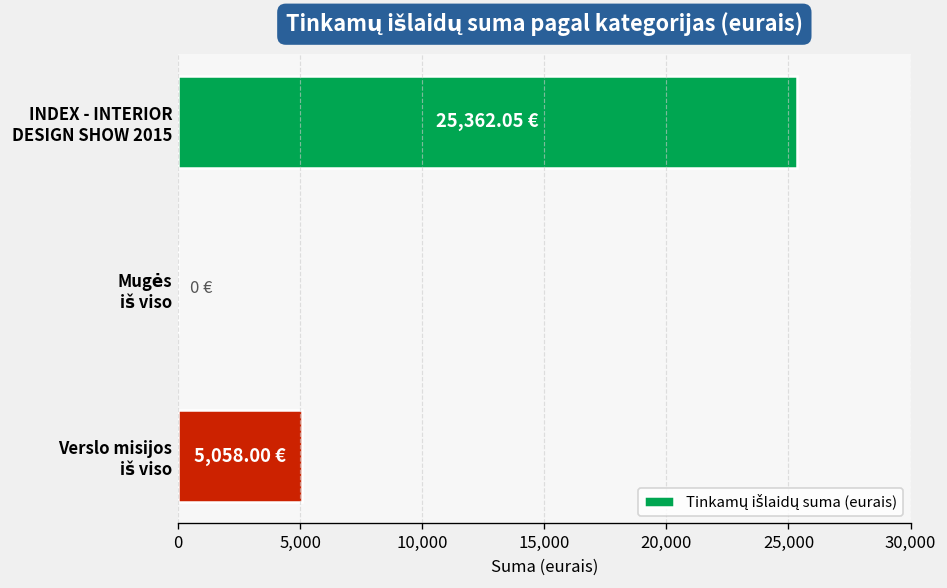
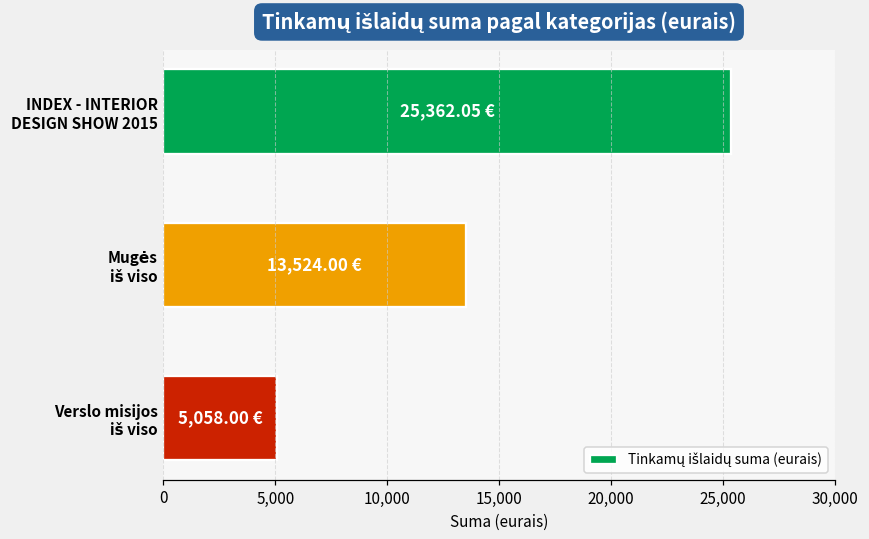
  {
    "INDEX - INTERIOR DESIGN SHOW 2015": "25,362.05",
-   "Mugės iš viso": "0",
+   "Mugės iš viso": "13,524.00",
    "Verslo misijos iš viso": "5,058.00"
  }
